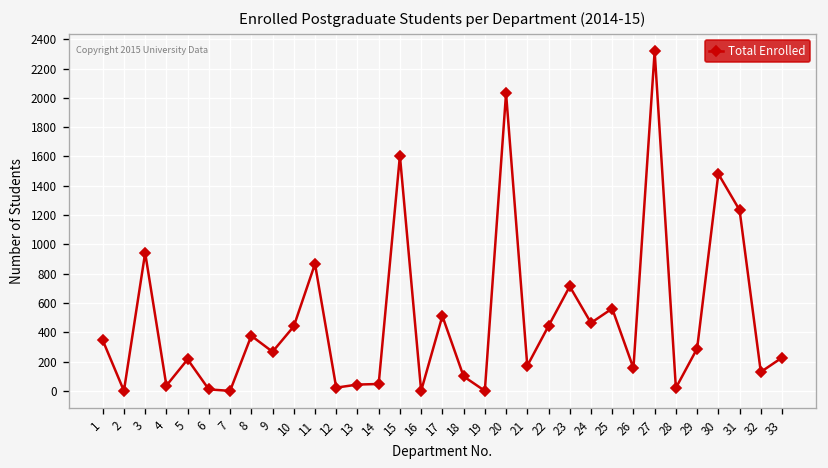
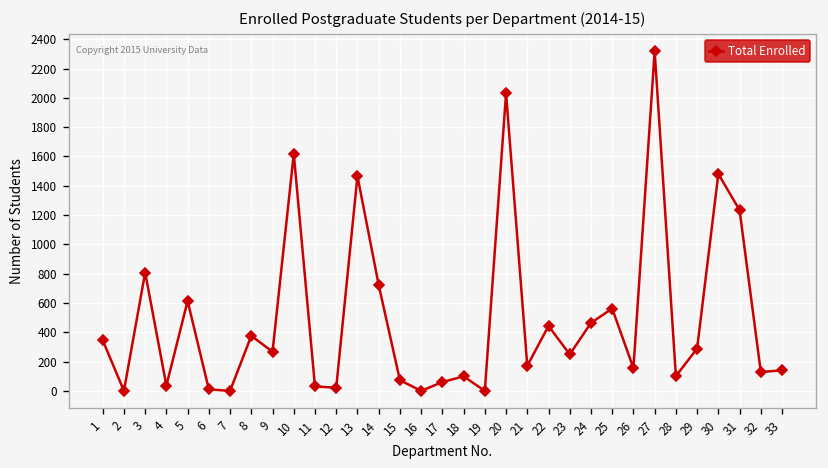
  {
    "1": 350,
    "2": 0,
-   "3": 940,
+   "3": 810,
    "4": 40,
-   "5": 220,
+   "5": 610,
    "6": 10,
    "7": 0,
    "8": 380,
    "9": 270,
-   "10": 440,
-   "11": 870,
+   "10": 1620,
+   "11": 30,
    "12": 20,
-   "13": 40,
-   "14": 50,
-   "15": 1610,
+   "13": 1470,
+   "14": 720,
+   "15": 70,
    "16": 0,
-   "17": 510,
+   "17": 60,
    "18": 100,
    "19": 0,
    "20": 2030,
    "21": 170,
    "22": 440,
-   "23": 710,
+   "23": 250,
    "24": 460,
    "25": 560,
    "26": 160,
    "27": 2320,
-   "28": 20,
+   "28": 100,
    "29": 290,
    "30": 1480,
    "31": 1230,
    "32": 130,
-   "33": 230
+   "33": 140
  }
